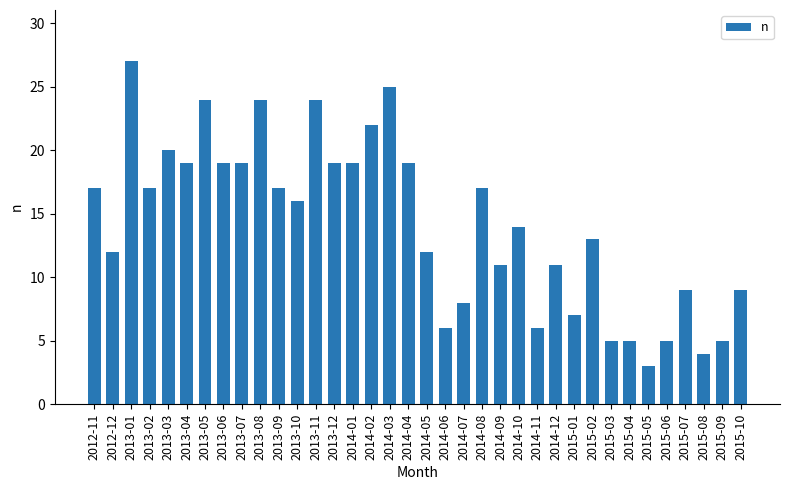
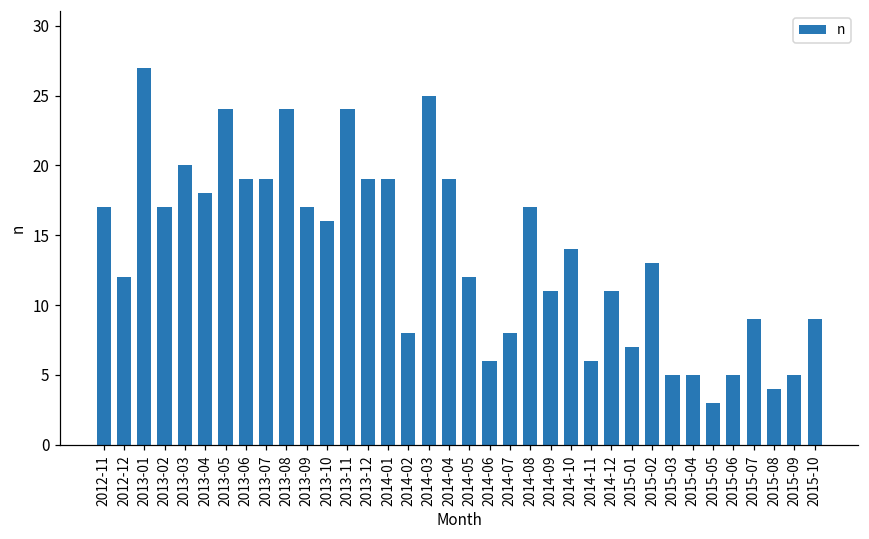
  {
    "2012-11": 17,
    "2012-12": 12,
    "2013-01": 27,
    "2013-02": 17,
    "2013-03": 20,
-   "2013-04": 19,
+   "2013-04": 18,
    "2013-05": 24,
    "2013-06": 19,
    "2013-07": 19,
    "2013-08": 24,
    "2013-09": 17,
    "2013-10": 16,
    "2013-11": 24,
    "2013-12": 19,
    "2014-01": 19,
-   "2014-02": 22,
+   "2014-02": 8,
    "2014-03": 25,
    "2014-04": 19,
    "2014-05": 12,
    "2014-06": 6,
    "2014-07": 8,
    "2014-08": 17,
    "2014-09": 11,
    "2014-10": 14,
    "2014-11": 6,
    "2014-12": 11,
    "2015-01": 7,
    "2015-02": 13,
    "2015-03": 5,
    "2015-04": 5,
    "2015-05": 3,
    "2015-06": 5,
    "2015-07": 9,
    "2015-08": 4,
    "2015-09": 5,
    "2015-10": 9
  }
